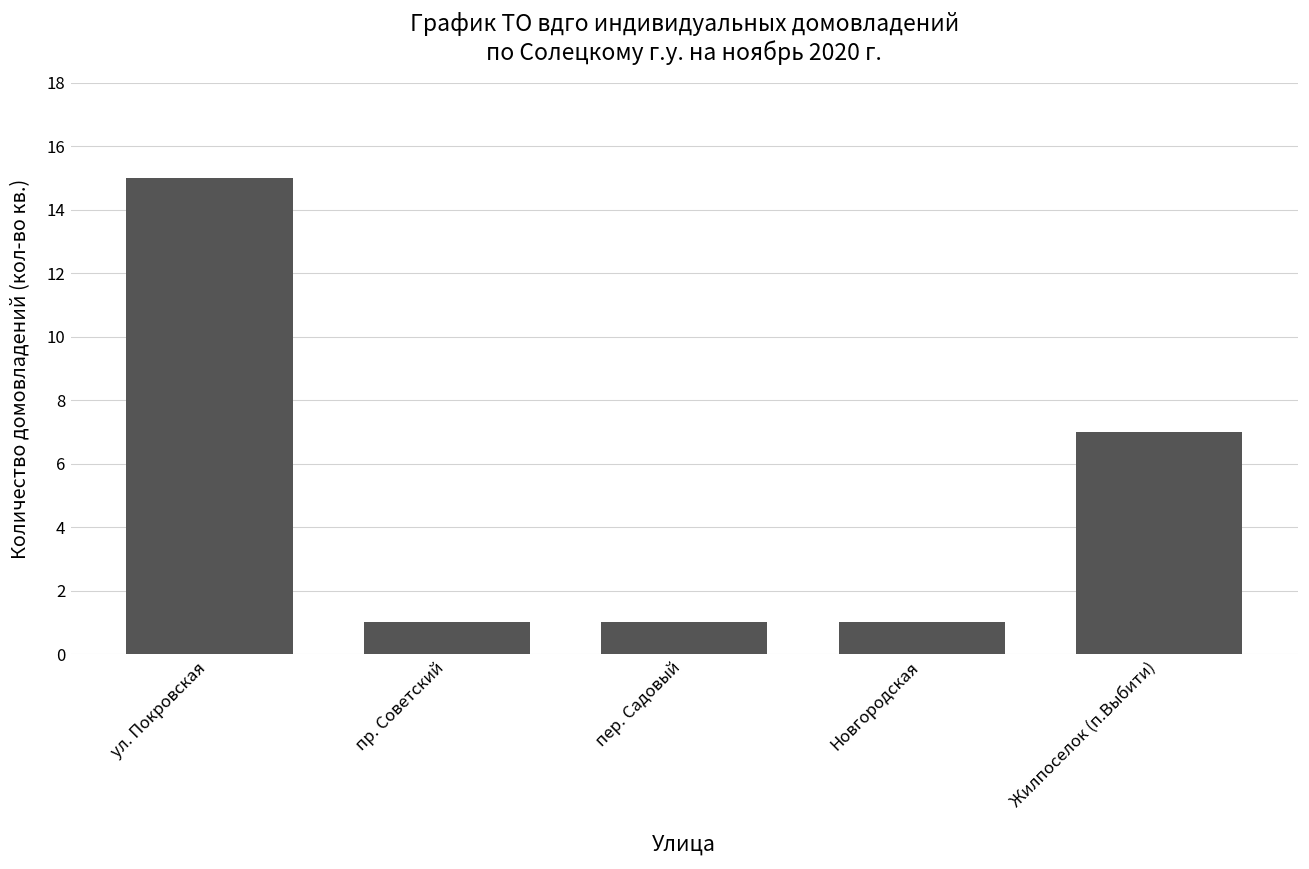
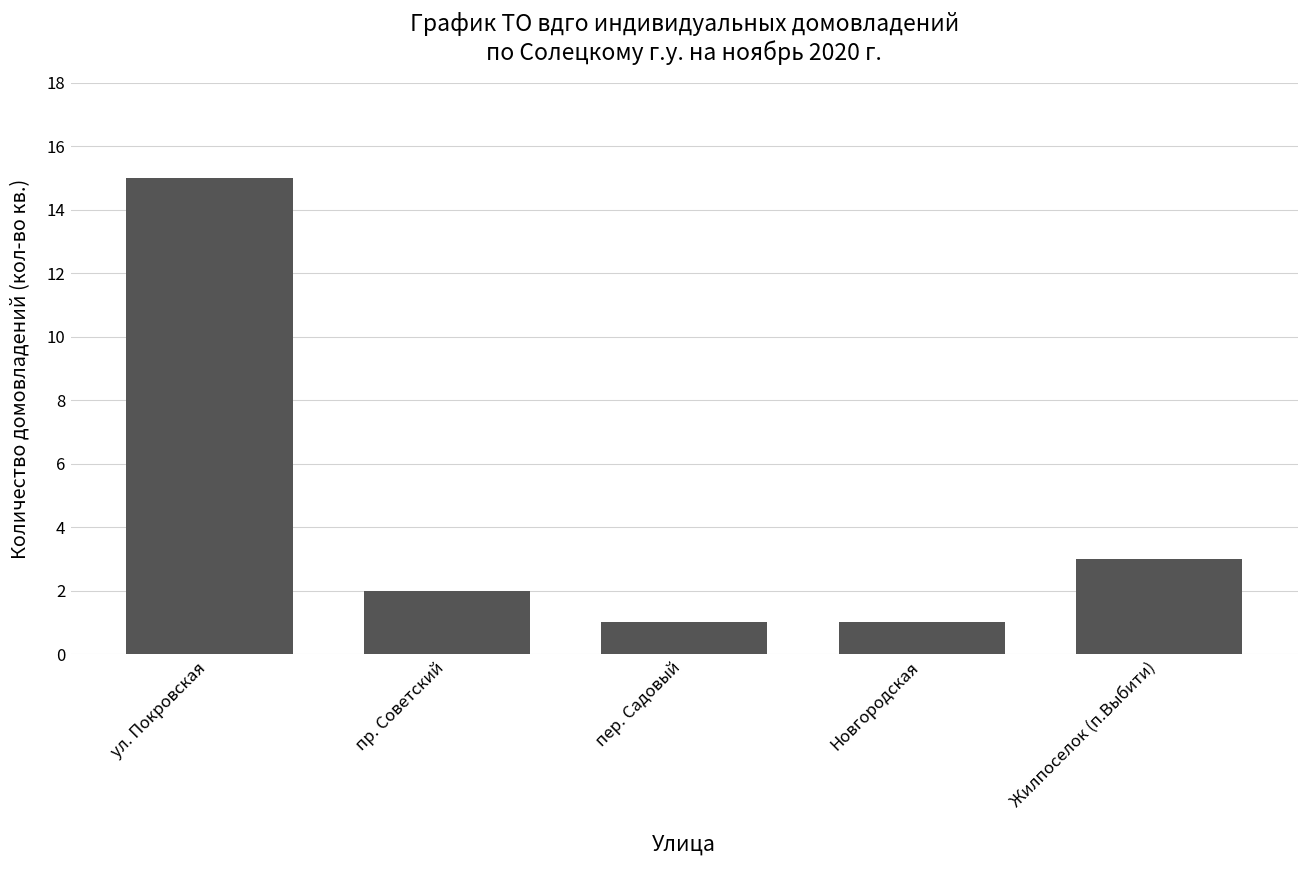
  {
    "ул. Покровская": 15,
-   "пр. Советский": 1,
+   "пр. Советский": 2,
    "пер. Садовый": 1,
    "Новгородская": 1,
-   "Жилпоселок (п.Выбити)": 7
+   "Жилпоселок (п.Выбити)": 3
  }
